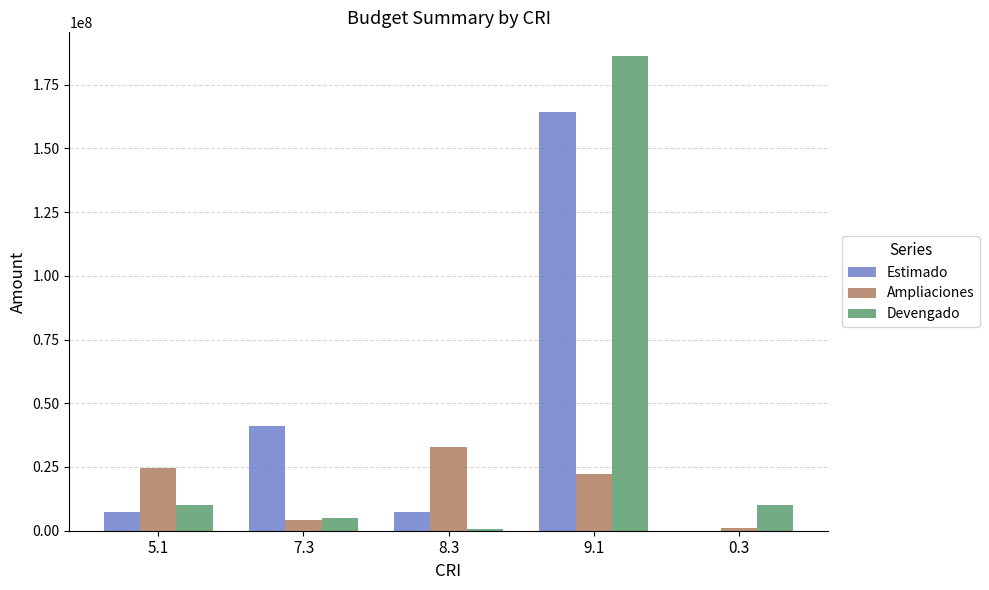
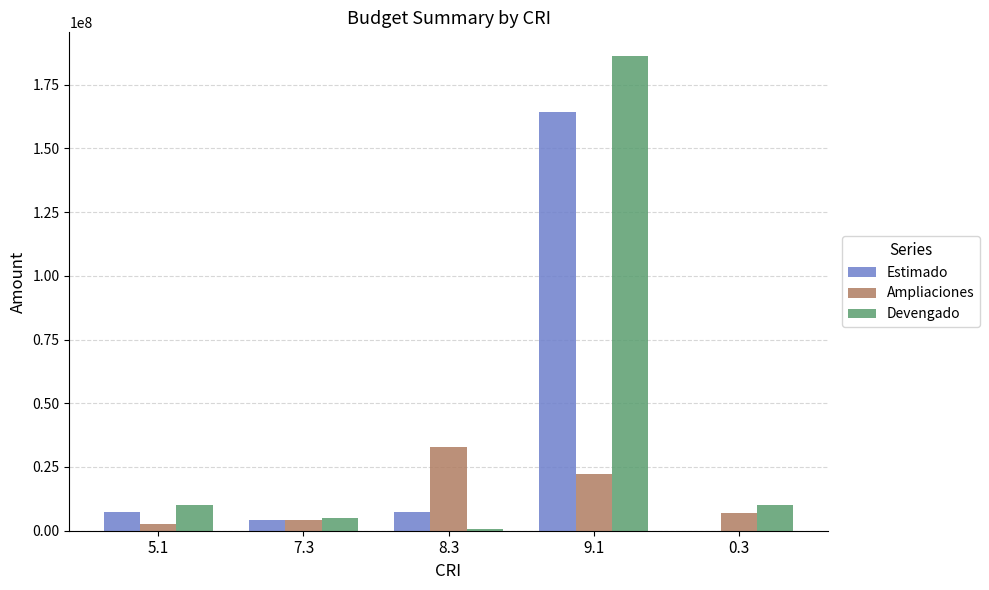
  {
    "Estimado": {
      "5.1": 7000000,
-     "7.3": 41000000,
+     "7.3": 4000000,
      "8.3": 7000000,
      "9.1": 164000000,
      "0.3": 0
    },
    "Ampliaciones": {
-     "5.1": 25000000,
+     "5.1": 3000000,
      "7.3": 4000000,
      "8.3": 33000000,
      "9.1": 22000000,
-     "0.3": 1000000
+     "0.3": 7000000
    },
    "Devengado": {
      "5.1": 10000000,
      "7.3": 5000000,
      "9.1": 186000000,
      "0.3": 10000000
    }
  }
